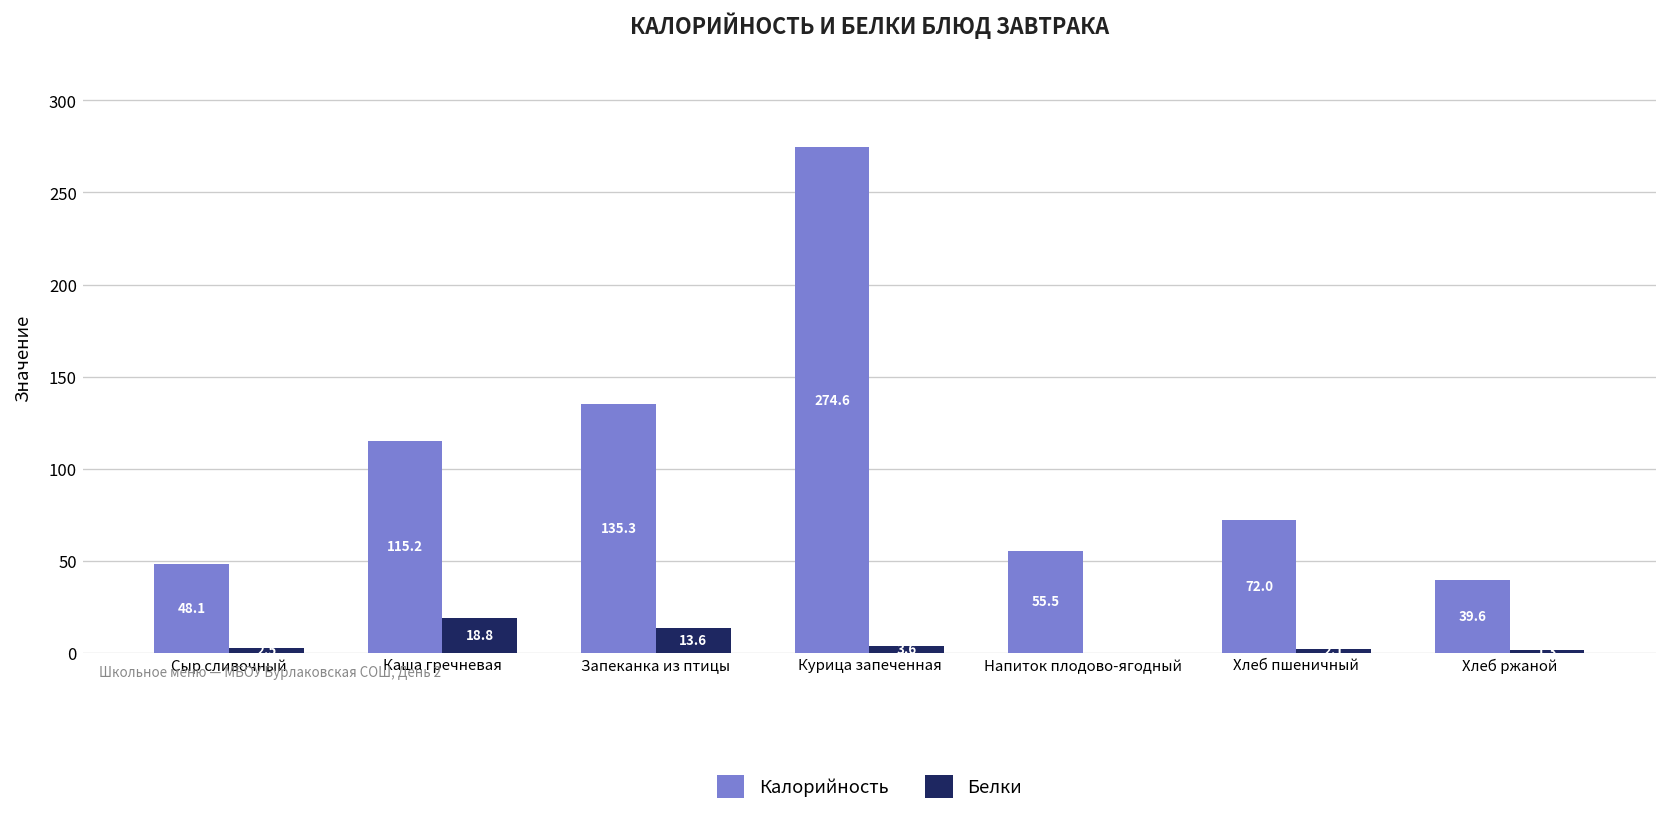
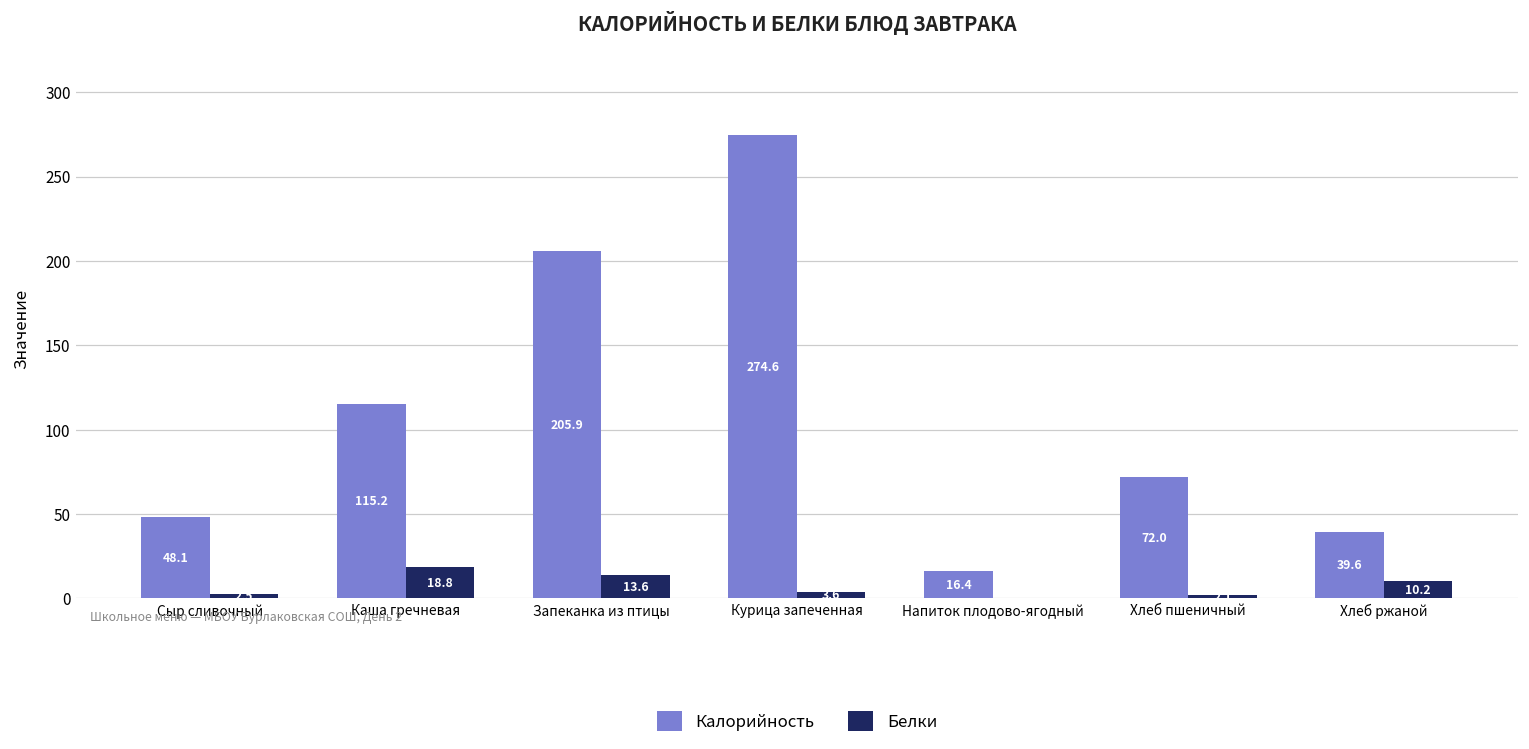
  {
    "Калорийность": {
      "Сыр сливочный": 48.1,
      "Каша гречневая": 115.2,
-     "Запеканка из птицы": 135.3,
+     "Запеканка из птицы": 205.9,
      "Курица запеченная": 274.6,
-     "Напиток плодово-ягодный": 55.5,
+     "Напиток плодово-ягодный": 16.4,
      "Хлеб пшеничный": 72.0,
      "Хлеб ржаной": 39.6
    },
    "Белки": {
      "Сыр сливочный": 2,
      "Курица запеченная": 4,
      "Напиток плодово-ягодный": 0,
      "Хлеб пшеничный": 2,
-     "Хлеб ржаной": 1
+     "Хлеб ржаной": 10
    }
  }
